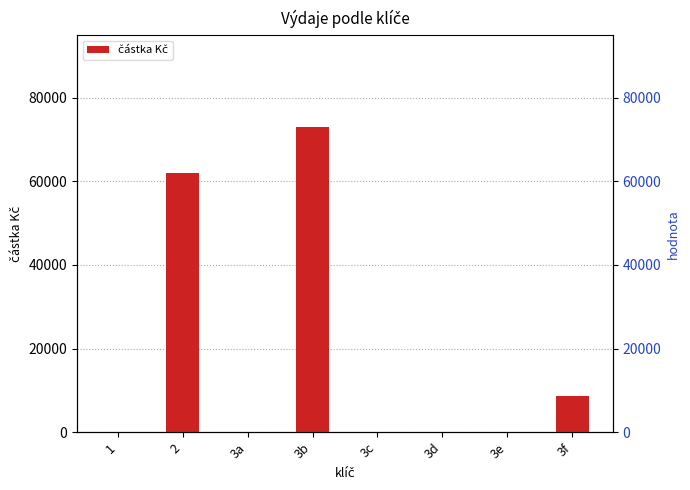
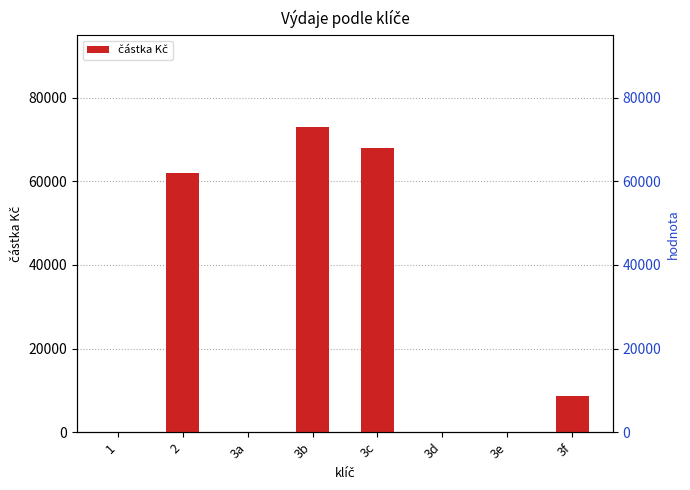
  {
    "1": 0,
    "2": 62000,
    "3a": 0,
    "3b": 73000,
-   "3c": 0,
+   "3c": 68000,
    "3d": 0,
    "3e": 0,
    "3f": 9000
  }
